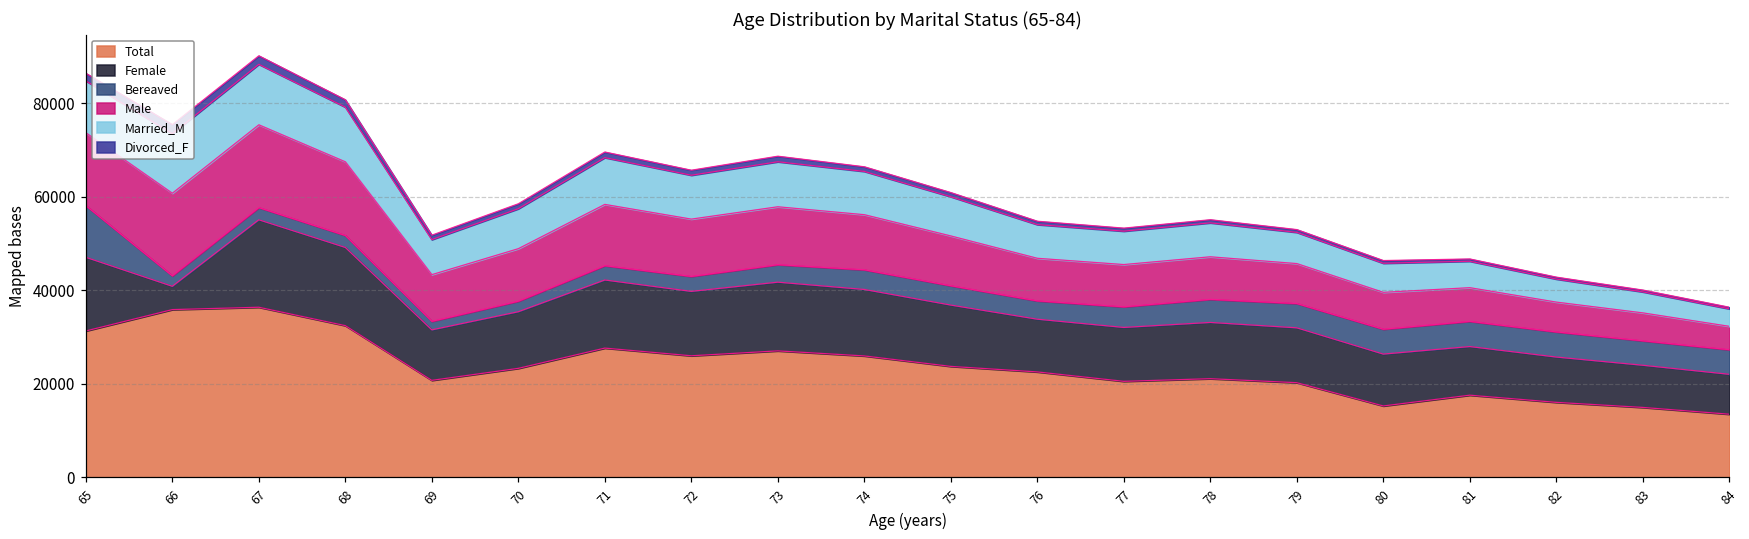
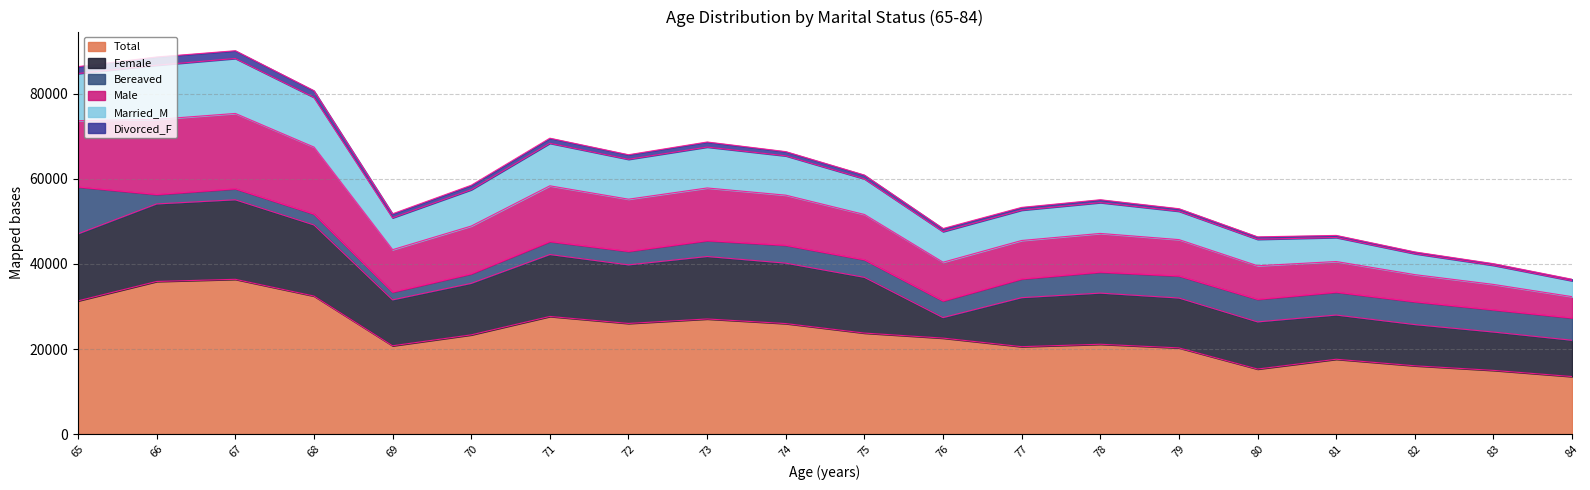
  {
    "Total": {
      "65": 31000,
      "66": 36000,
      "67": 36000,
      "68": 32000,
      "69": 21000,
      "70": 23000,
      "71": 28000,
      "72": 26000,
      "73": 27000,
      "74": 26000,
      "75": 24000,
      "76": 23000,
      "77": 21000,
      "78": 21000,
      "79": 20000,
      "80": 15000,
      "81": 18000,
      "82": 16000,
      "83": 15000,
      "84": 14000
    },
    "Female": {
      "65": 16000,
-     "66": 5000,
+     "66": 18000,
      "67": 19000,
      "68": 17000,
      "69": 11000,
      "70": 12000,
      "71": 15000,
      "72": 14000,
      "73": 15000,
      "74": 14000,
      "75": 13000,
-     "76": 11000,
+     "76": 5000,
      "77": 12000,
      "78": 12000,
      "79": 12000,
      "80": 11000,
      "81": 10000,
      "82": 10000,
      "83": 9000,
      "84": 9000
    },
    "Male": {
      "65": 16000,
      "67": 18000,
      "68": 16000,
      "69": 10000,
      "70": 11000,
      "71": 13000,
      "72": 12000,
      "73": 12000,
      "74": 12000,
      "75": 11000,
      "76": 9000,
      "77": 9000,
      "78": 9000,
      "79": 9000,
      "80": 8000,
      "81": 7000,
      "82": 6000,
      "83": 6000,
      "84": 5000
    },
    "Married_M": {
      "65": 11000,
      "67": 13000,
      "68": 12000,
      "69": 7000,
      "70": 9000,
      "71": 10000,
      "72": 9000,
      "73": 10000,
      "74": 9000,
      "75": 8000,
      "76": 7000,
      "77": 7000,
      "78": 7000
    }
  }
